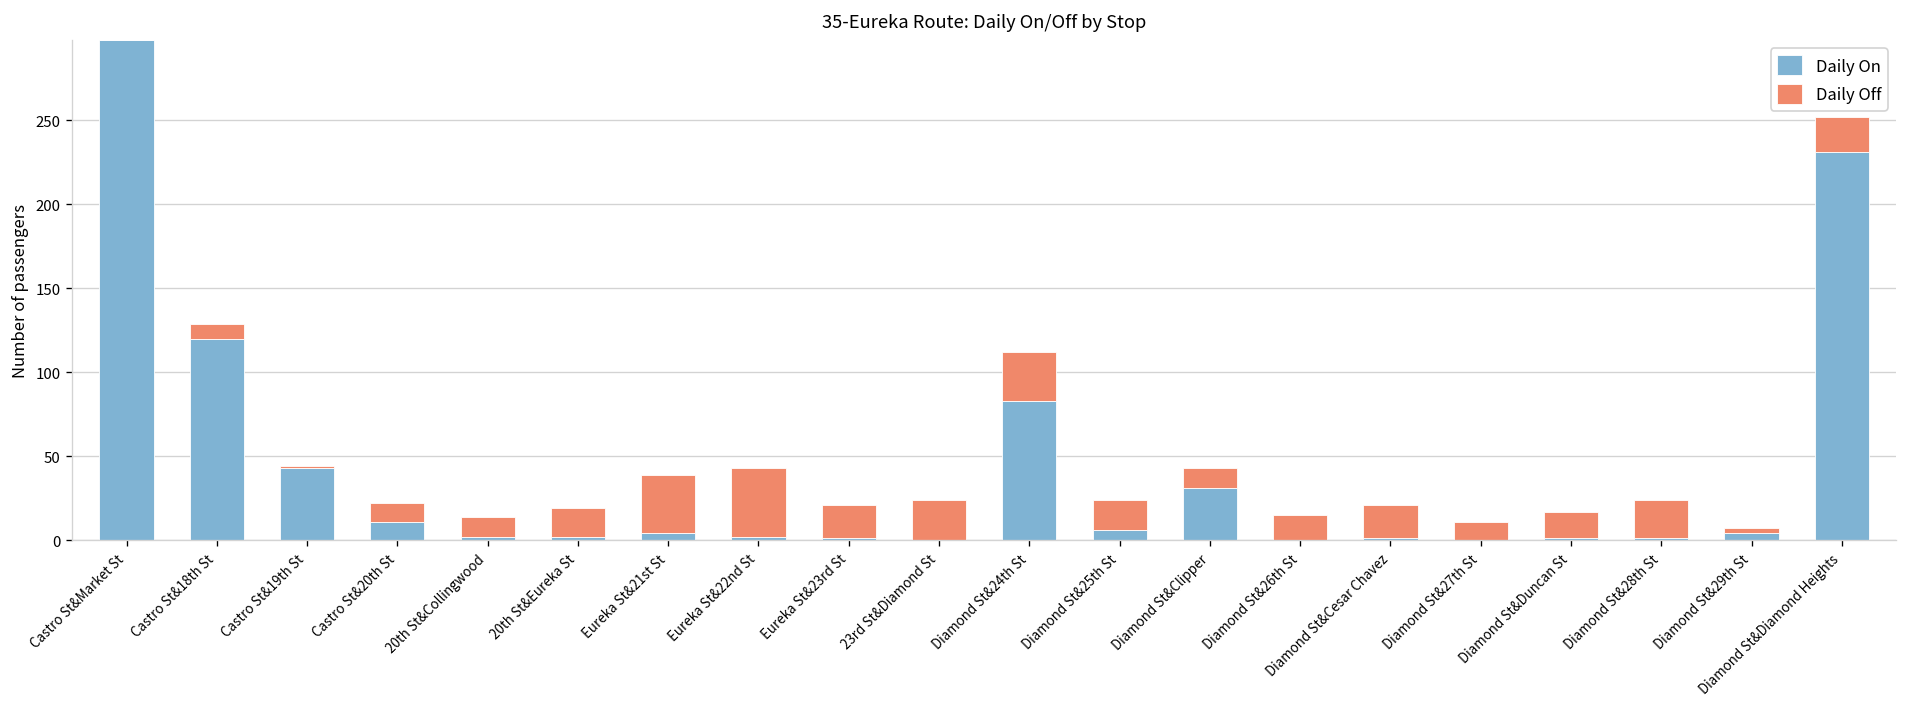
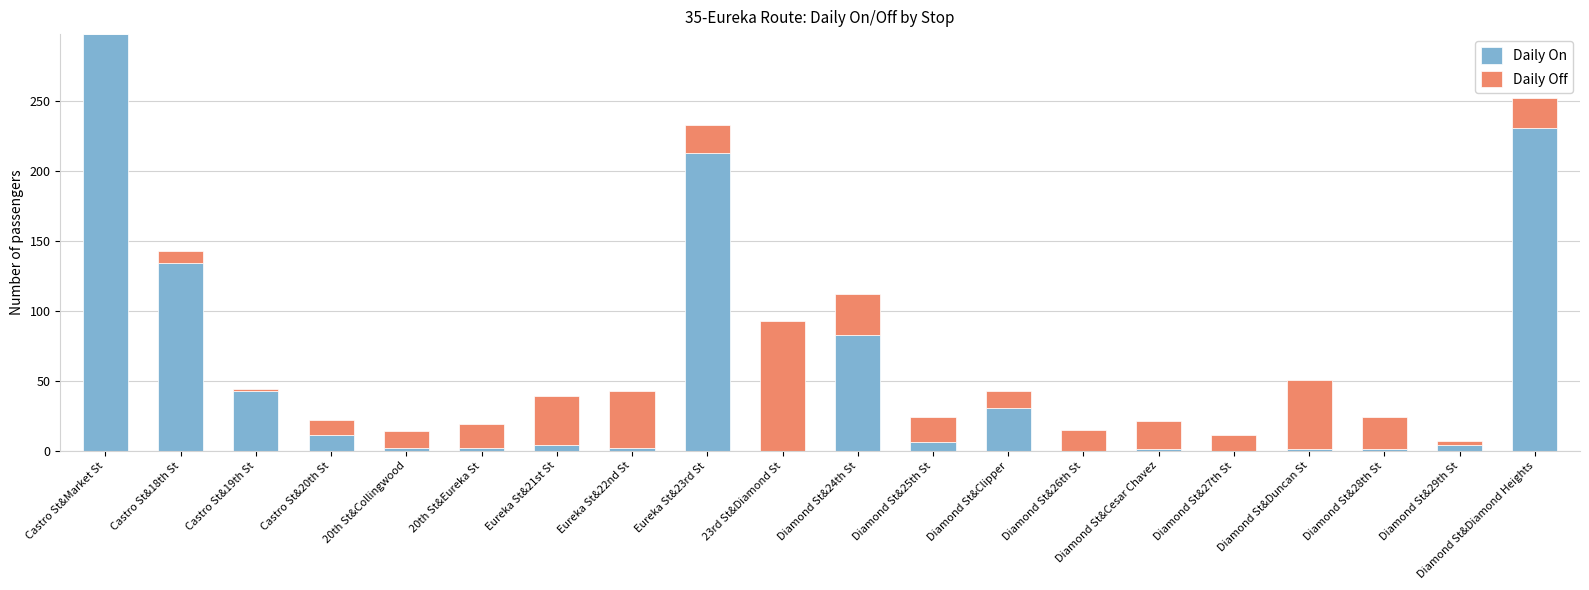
  {
    "Daily On": {
      "Castro St&Market St": 298,
-     "Castro St&18th St": 120,
+     "Castro St&18th St": 134,
      "Castro St&19th St": 43,
      "Castro St&20th St": 11,
      "20th St&Collingwood": 2,
      "20th St&Eureka St": 2,
      "Eureka St&21st St": 4,
      "Eureka St&22nd St": 2,
-     "Eureka St&23rd St": 1,
+     "Eureka St&23rd St": 213,
      "23rd St&Diamond St": 0,
      "Diamond St&24th St": 83,
      "Diamond St&25th St": 6,
      "Diamond St&Clipper": 31,
      "Diamond St&26th St": 0,
      "Diamond St&27th St": 0,
      "Diamond St&29th St": 4,
      "Diamond St&Diamond Heights": 231
    },
    "Daily Off": {
      "Castro St&Market St": 0,
      "Castro St&18th St": 9,
      "Castro St&20th St": 11,
      "20th St&Collingwood": 12,
      "20th St&Eureka St": 17,
      "Eureka St&21st St": 35,
      "Eureka St&22nd St": 41,
      "Eureka St&23rd St": 20,
-     "23rd St&Diamond St": 24,
+     "23rd St&Diamond St": 93,
      "Diamond St&24th St": 29,
      "Diamond St&25th St": 18,
      "Diamond St&Clipper": 12,
      "Diamond St&26th St": 15,
      "Diamond St&Cesar Chavez": 20,
      "Diamond St&27th St": 11,
-     "Diamond St&Duncan St": 16,
+     "Diamond St&Duncan St": 50,
      "Diamond St&28th St": 23,
      "Diamond St&29th St": 3,
      "Diamond St&Diamond Heights": 21
    }
  }
